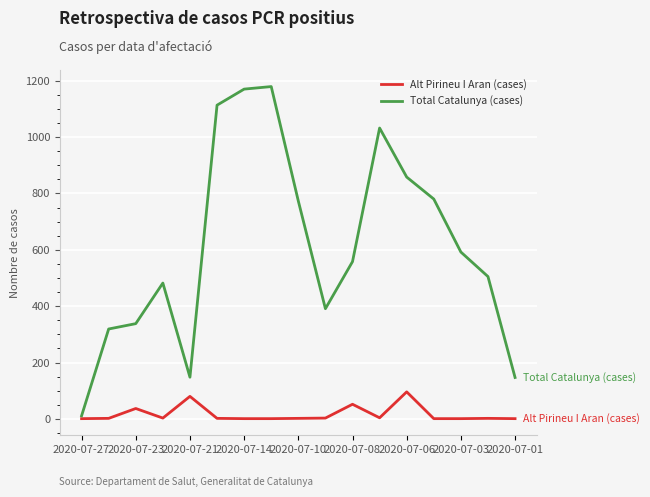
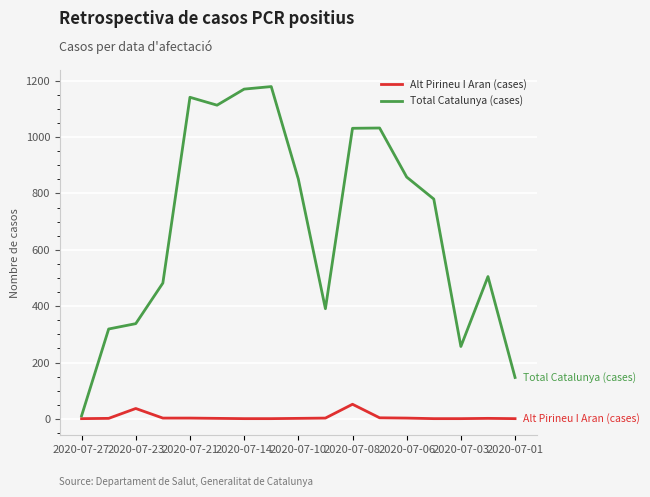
  {
    "Alt Pirineu I Aran (cases)": {
      "2020-07-27": 0,
      "2020-07-23": 40,
-     "2020-07-21": 80,
+     "2020-07-21": 0,
      "2020-07-14": 0,
      "2020-07-10": 0,
      "2020-07-08": 50,
-     "2020-07-06": 100,
+     "2020-07-06": 0,
      "2020-07-03": 0,
      "2020-07-01": 0
    },
    "Total Catalunya (cases)": {
      "2020-07-27": 10,
      "2020-07-23": 340,
-     "2020-07-21": 150,
+     "2020-07-21": 1140,
      "2020-07-14": 1170,
-     "2020-07-10": 770,
-     "2020-07-08": 560,
+     "2020-07-10": 850,
+     "2020-07-08": 1030,
      "2020-07-06": 860,
-     "2020-07-03": 590,
+     "2020-07-03": 260,
      "2020-07-01": 150
    }
  }
